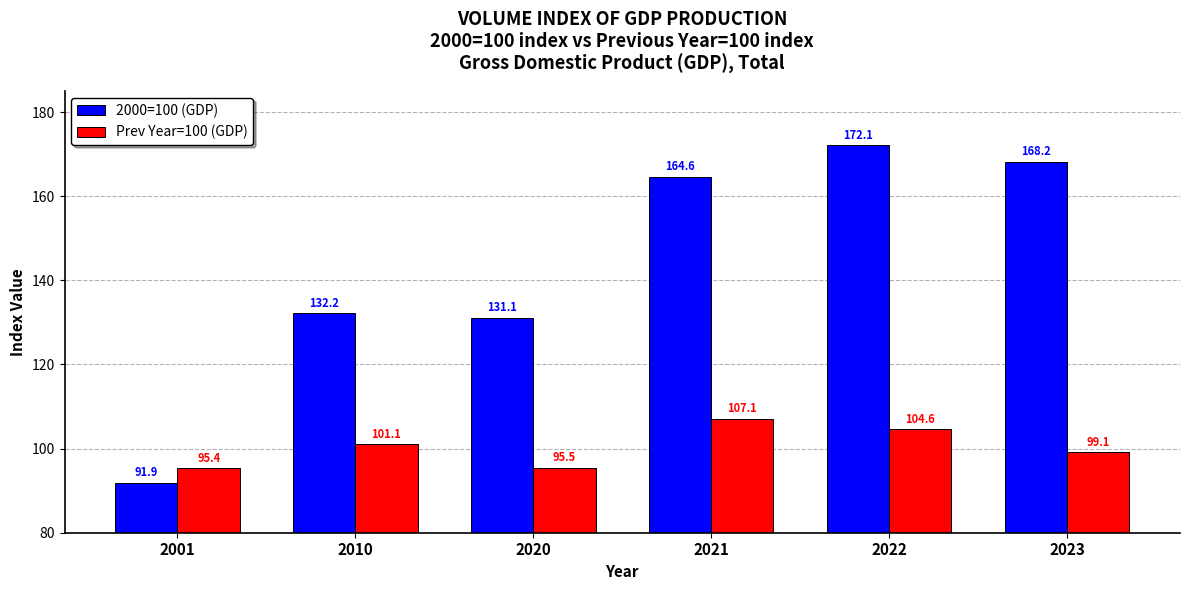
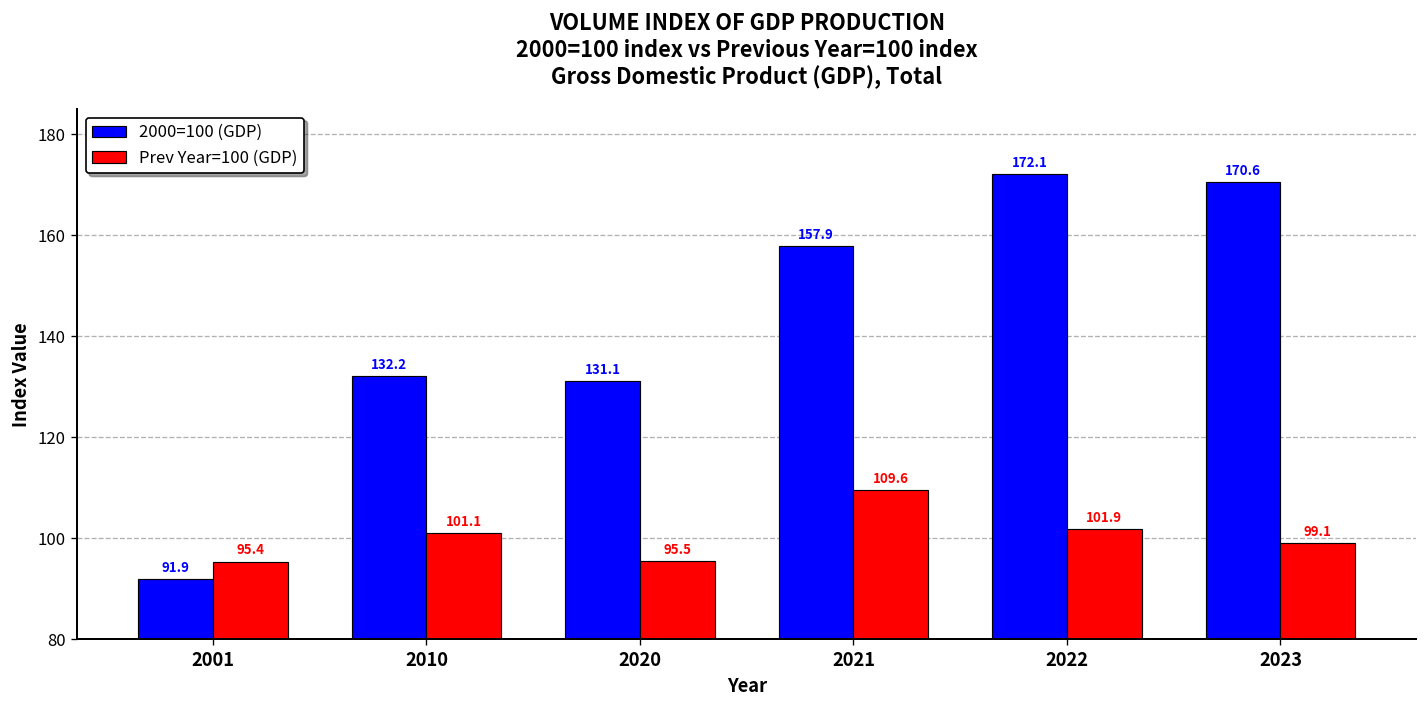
  {
    "2000=100 (GDP)": {
      "2001": 91.9,
      "2010": 132.2,
      "2020": 131.1,
-     "2021": 164.6,
+     "2021": 157.9,
      "2022": 172.1,
-     "2023": 168.2
+     "2023": 170.6
    },
    "Prev Year=100 (GDP)": {
      "2001": 95.4,
      "2010": 101.1,
      "2020": 95.5,
-     "2021": 107.1,
-     "2022": 104.6,
+     "2021": 109.6,
+     "2022": 101.9,
      "2023": 99.1
    }
  }
